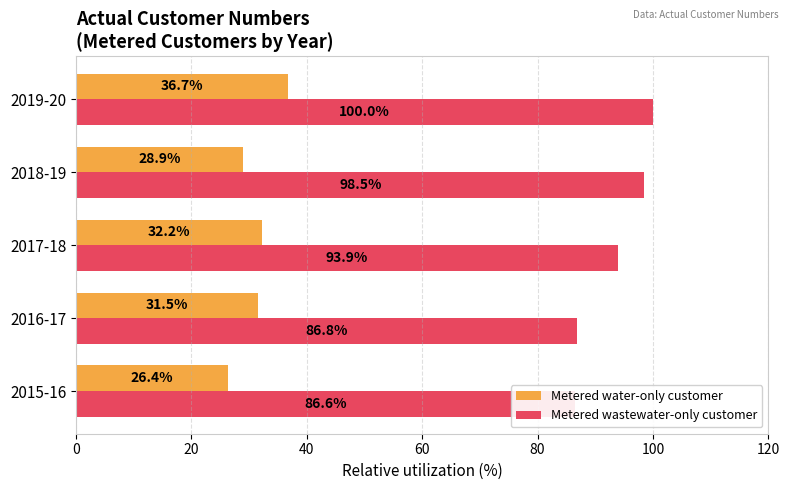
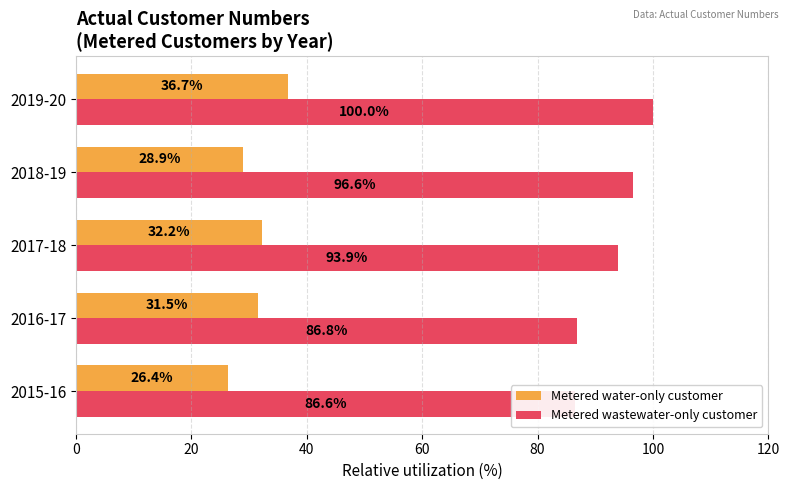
  {
    "Metered water-only customer": {
      "2019-20": "36.7%",
      "2018-19": "28.9%",
      "2017-18": "32.2%",
      "2016-17": "31.5%",
      "2015-16": "26.4%"
    },
    "Metered wastewater-only customer": {
      "2019-20": "100.0%",
-     "2018-19": "98.5%",
+     "2018-19": "96.6%",
      "2017-18": "93.9%",
      "2016-17": "86.8%"
    }
  }
